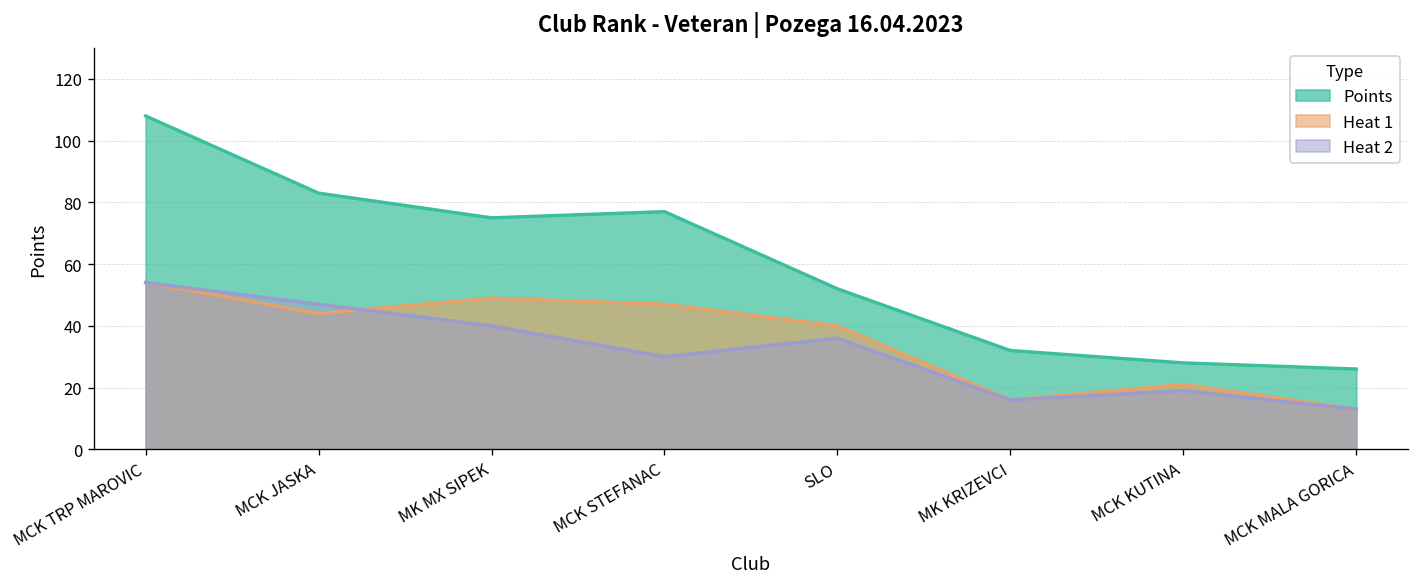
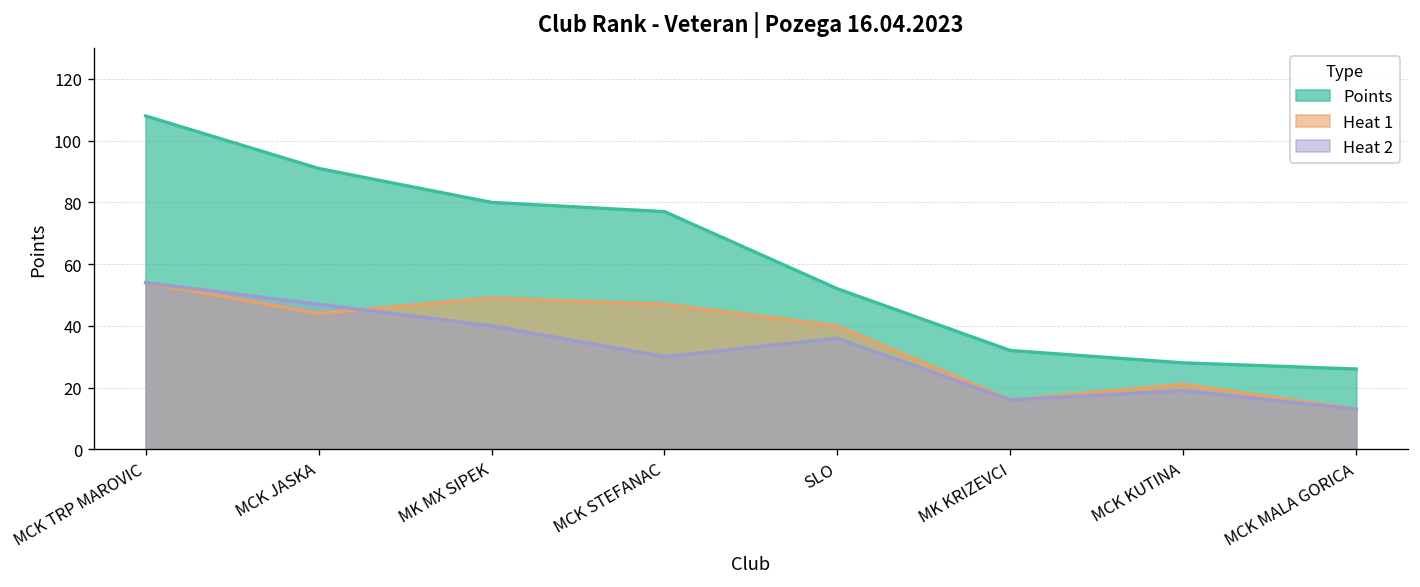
  {
    "Points": {
      "MCK TRP MAROVIC": 108,
-     "MCK JASKA": 83,
-     "MK MX SIPEK": 75,
+     "MCK JASKA": 91,
+     "MK MX SIPEK": 80,
      "MCK STEFANAC": 77,
      "SLO": 52,
      "MK KRIZEVCI": 32,
      "MCK KUTINA": 28,
      "MCK MALA GORICA": 26
    },
    "Heat 1": {
      "MCK JASKA": 44,
      "MK MX SIPEK": 49,
      "MCK STEFANAC": 47,
      "SLO": 40,
      "MCK KUTINA": 21
    },
    "Heat 2": {
      "MCK JASKA": 47,
      "MK MX SIPEK": 40,
      "MCK STEFANAC": 30,
      "SLO": 36,
      "MCK KUTINA": 19
    }
  }
